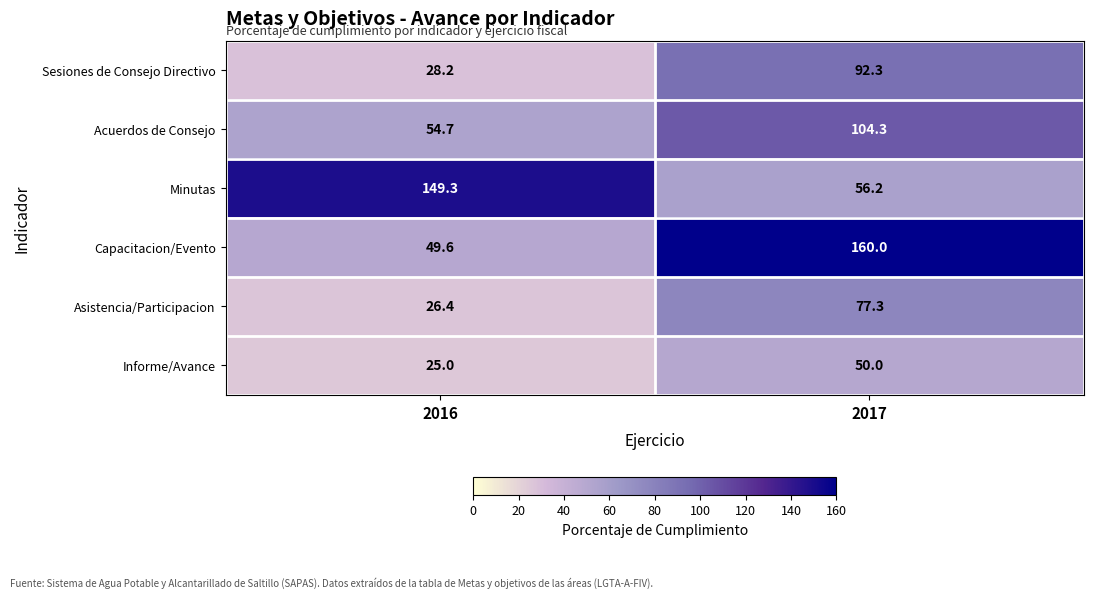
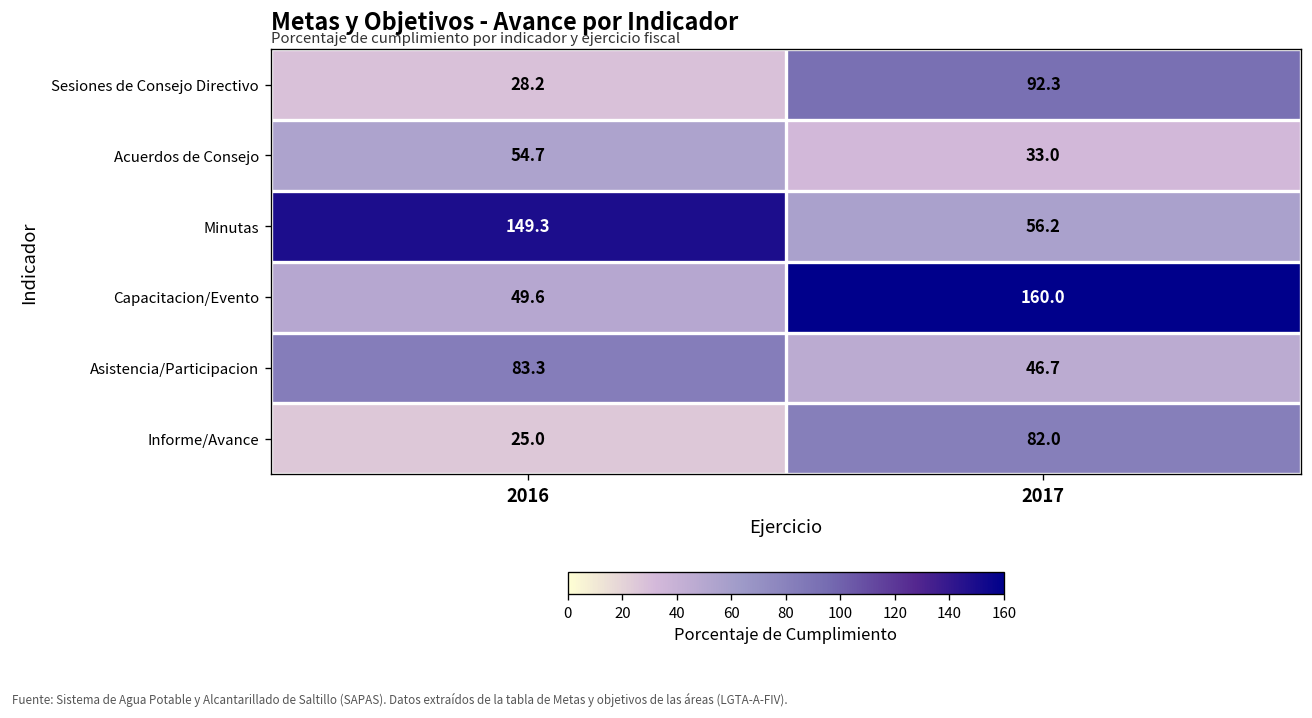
  {
    "Sesiones de Consejo Directivo": {
      "2016": 28.2,
      "2017": 92.3
    },
    "Acuerdos de Consejo": {
      "2016": 54.7,
-     "2017": 104.3
+     "2017": 33.0
    },
    "Minutas": {
      "2016": 149.3,
      "2017": 56.2
    },
    "Capacitacion/Evento": {
      "2016": 49.6,
      "2017": 160.0
    },
    "Asistencia/Participacion": {
-     "2016": 26.4,
-     "2017": 77.3
+     "2016": 83.3,
+     "2017": 46.7
    },
    "Informe/Avance": {
      "2016": 25.0,
-     "2017": 50.0
+     "2017": 82.0
    }
  }
